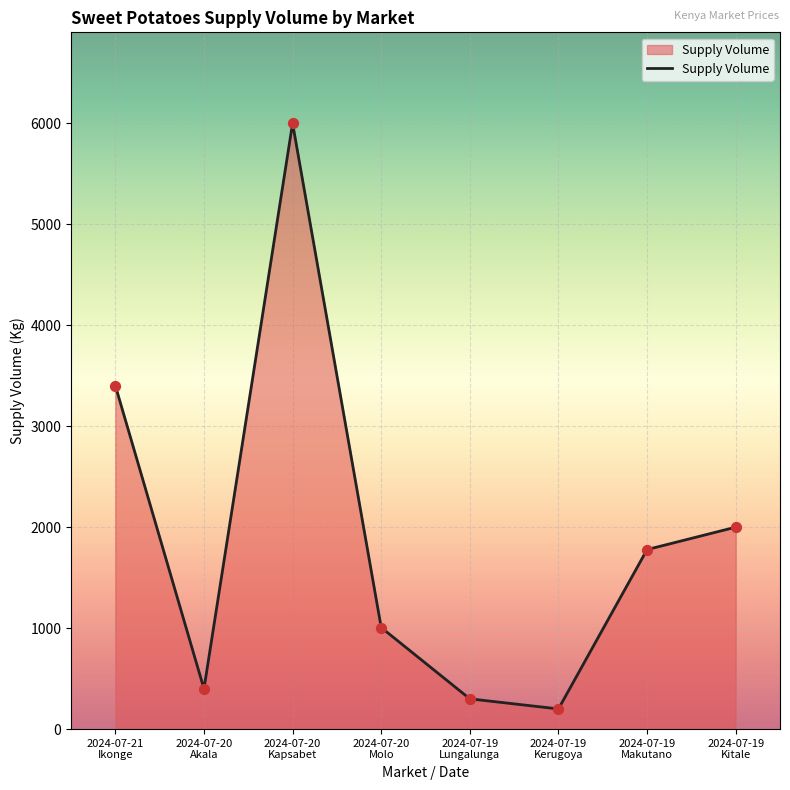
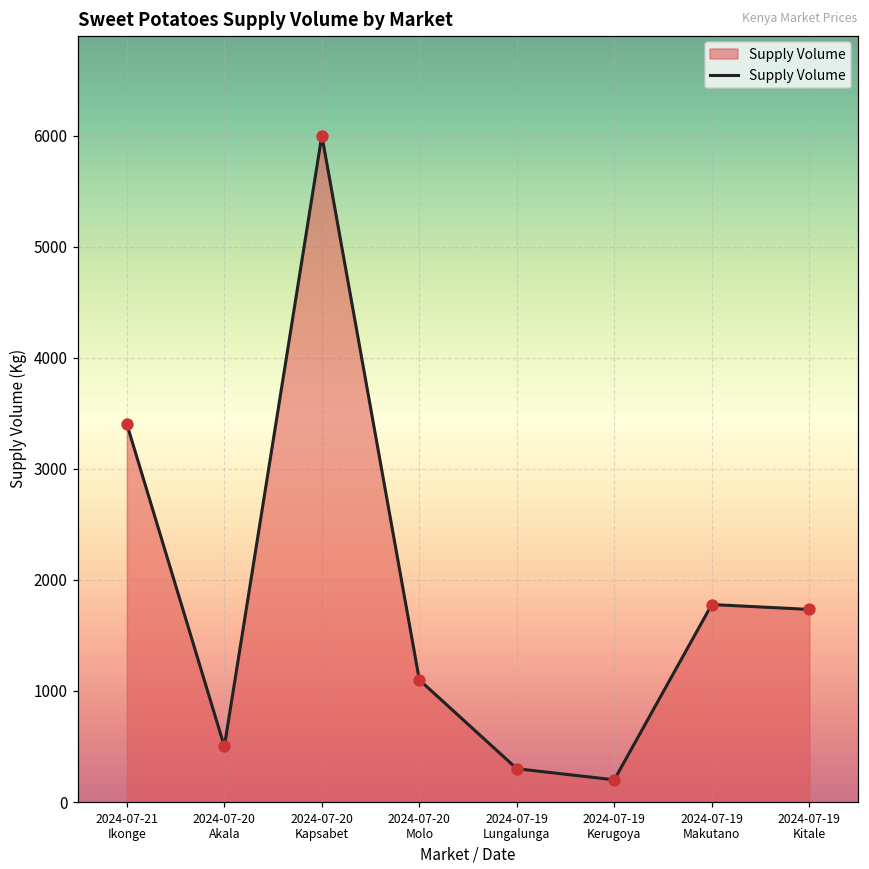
  {
    "2024-07-21 Ikonge": 3400,
-   "2024-07-20 Akala": 400,
+   "2024-07-20 Akala": 500,
    "2024-07-20 Kapsabet": 6000,
-   "2024-07-20 Molo": 1010,
+   "2024-07-20 Molo": 1100,
    "2024-07-19 Lungalunga": 300,
    "2024-07-19 Kerugoya": 200,
    "2024-07-19 Makutano": 1780,
-   "2024-07-19 Kitale": 2000
+   "2024-07-19 Kitale": 1730
  }
